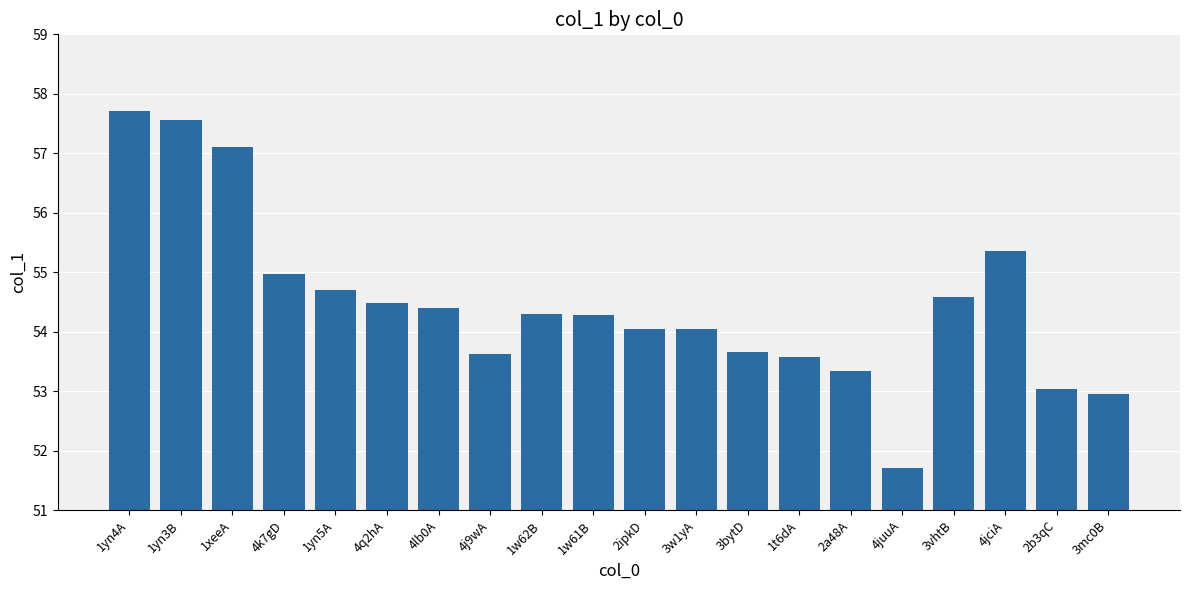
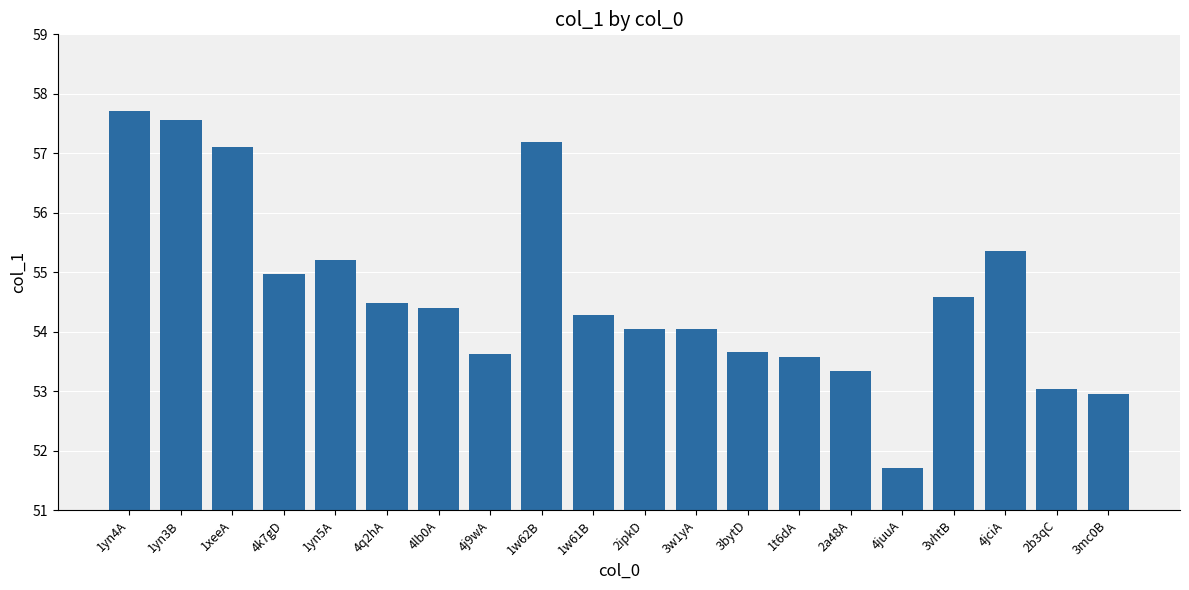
  {
    "1yn4A": 57.7,
    "1yn3B": 57.6,
    "1xeeA": 57.1,
    "4k7gD": 55.0,
-   "1yn5A": 54.7,
+   "1yn5A": 55.2,
    "4q2hA": 54.5,
    "4lb0A": 54.4,
    "4j9wA": 53.6,
-   "1w62B": 54.3,
+   "1w62B": 57.2,
    "1w61B": 54.3,
    "2ipkD": 54.1,
    "3w1yA": 54.0,
    "3bytD": 53.7,
    "1t6dA": 53.6,
    "2a48A": 53.3,
    "4juuA": 51.7,
    "3vhtB": 54.6,
    "4jciA": 55.3,
    "2b3qC": 53.0,
    "3mc0B": 53.0
  }
